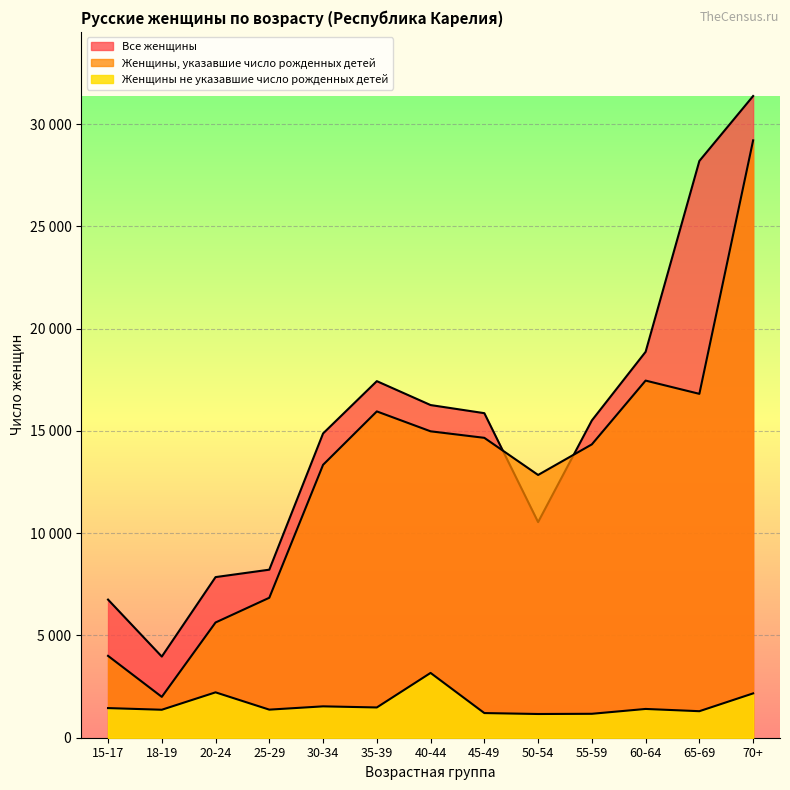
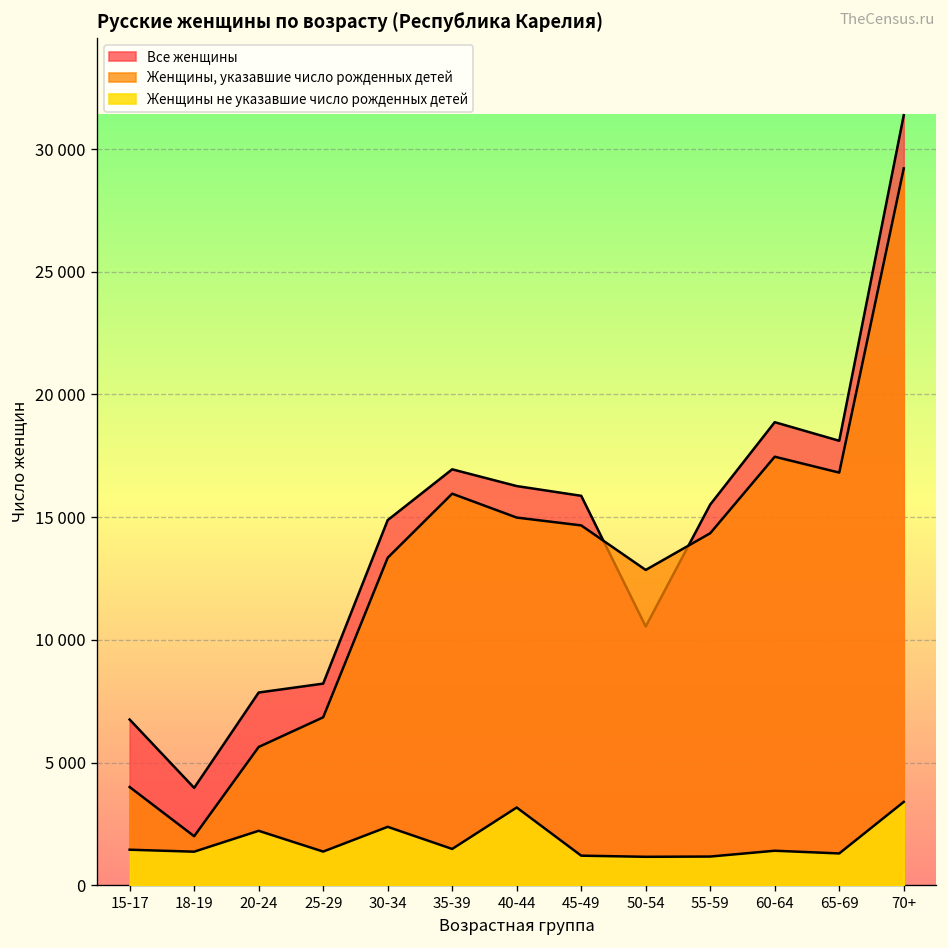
  {
    "Все женщины": {
      "15-17": 6800,
      "18-19": 4000,
      "20-24": 7900,
      "25-29": 8200,
      "30-34": 14900,
-     "35-39": 17400,
+     "35-39": 16900,
      "40-44": 16300,
      "45-49": 15900,
      "50-54": 10500,
      "55-59": 15500,
      "60-64": 18900,
-     "65-69": 28200,
+     "65-69": 18100,
      "70+": 31400
    },
    "Женщины, указавшие число рожденных детей": {
      "15-17": 4000,
      "18-19": 2000,
      "20-24": 5600,
      "25-29": 6800,
      "30-34": 13300,
      "35-39": 16000,
      "40-44": 15000,
      "45-49": 14700,
      "50-54": 12800,
      "55-59": 14300,
      "60-64": 17500,
      "65-69": 16800,
      "70+": 29200
    },
    "Женщины не указавшие число рожденных детей": {
      "15-17": 1400,
      "18-19": 1400,
      "20-24": 2200,
      "25-29": 1400,
-     "30-34": 1500,
+     "30-34": 2400,
      "35-39": 1500,
      "40-44": 3200,
      "45-49": 1200,
      "50-54": 1200,
      "55-59": 1200,
      "60-64": 1400,
      "65-69": 1300,
-     "70+": 2200
+     "70+": 3400
    }
  }
